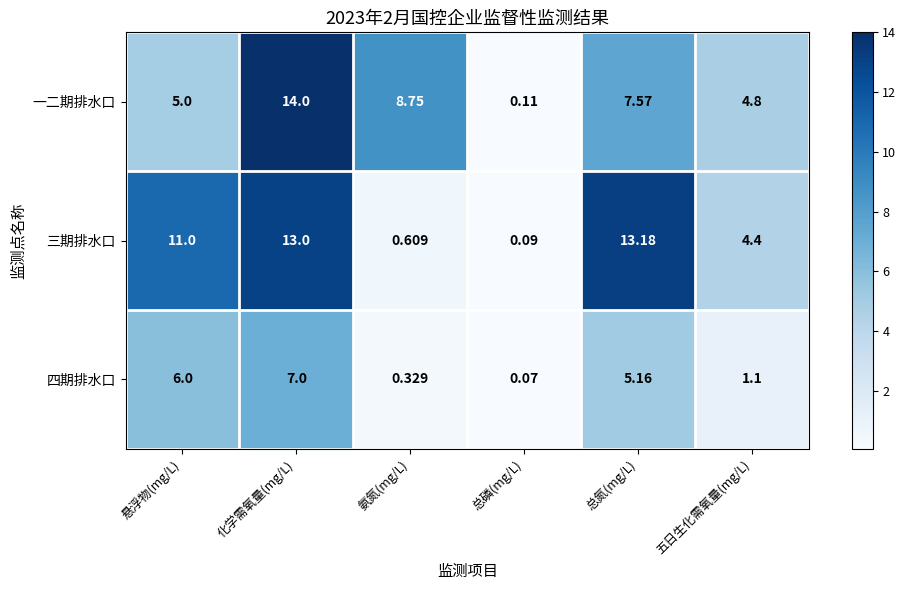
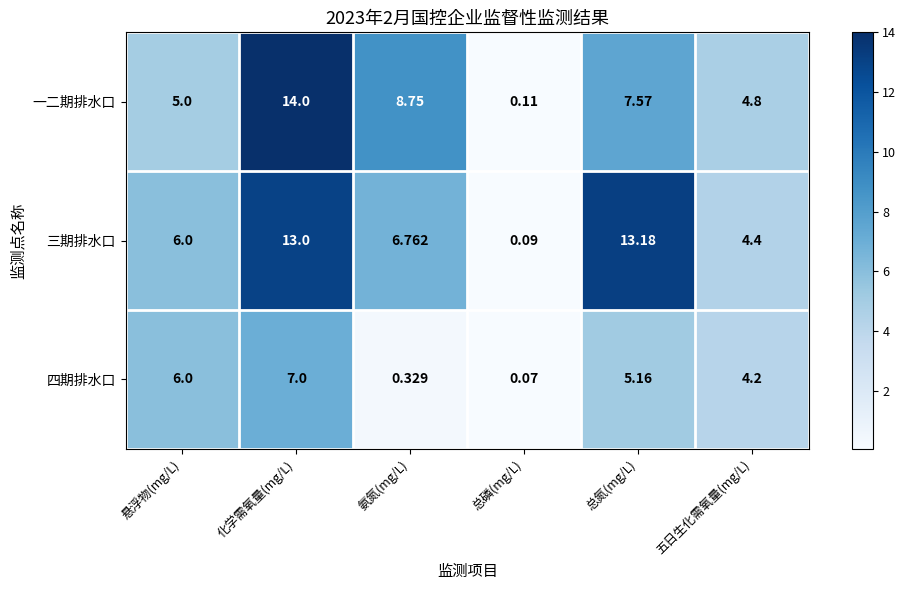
  {
    "一二期排水口": {
      "悬浮物(mg/L)": 5.0,
      "化学需氧量(mg/L)": 14.0,
      "氨氮(mg/L)": 8.75,
      "总磷(mg/L)": 0.11,
      "总氮(mg/L)": 7.57,
      "五日生化需氧量(mg/L)": 4.8
    },
    "三期排水口": {
-     "悬浮物(mg/L)": 11.0,
+     "悬浮物(mg/L)": 6.0,
      "化学需氧量(mg/L)": 13.0,
-     "氨氮(mg/L)": 0.609,
+     "氨氮(mg/L)": 6.762,
      "总磷(mg/L)": 0.09,
      "总氮(mg/L)": 13.18,
      "五日生化需氧量(mg/L)": 4.4
    },
    "四期排水口": {
      "悬浮物(mg/L)": 6.0,
      "化学需氧量(mg/L)": 7.0,
      "氨氮(mg/L)": 0.329,
      "总磷(mg/L)": 0.07,
      "总氮(mg/L)": 5.16,
-     "五日生化需氧量(mg/L)": 1.1
+     "五日生化需氧量(mg/L)": 4.2
    }
  }
